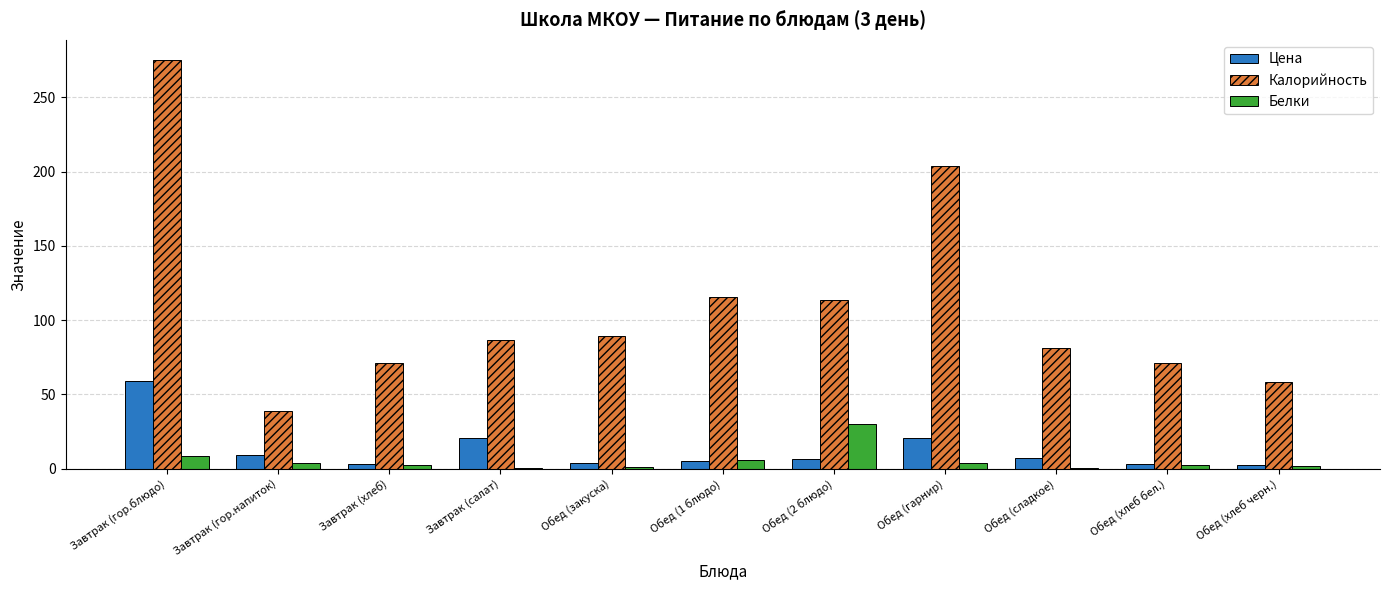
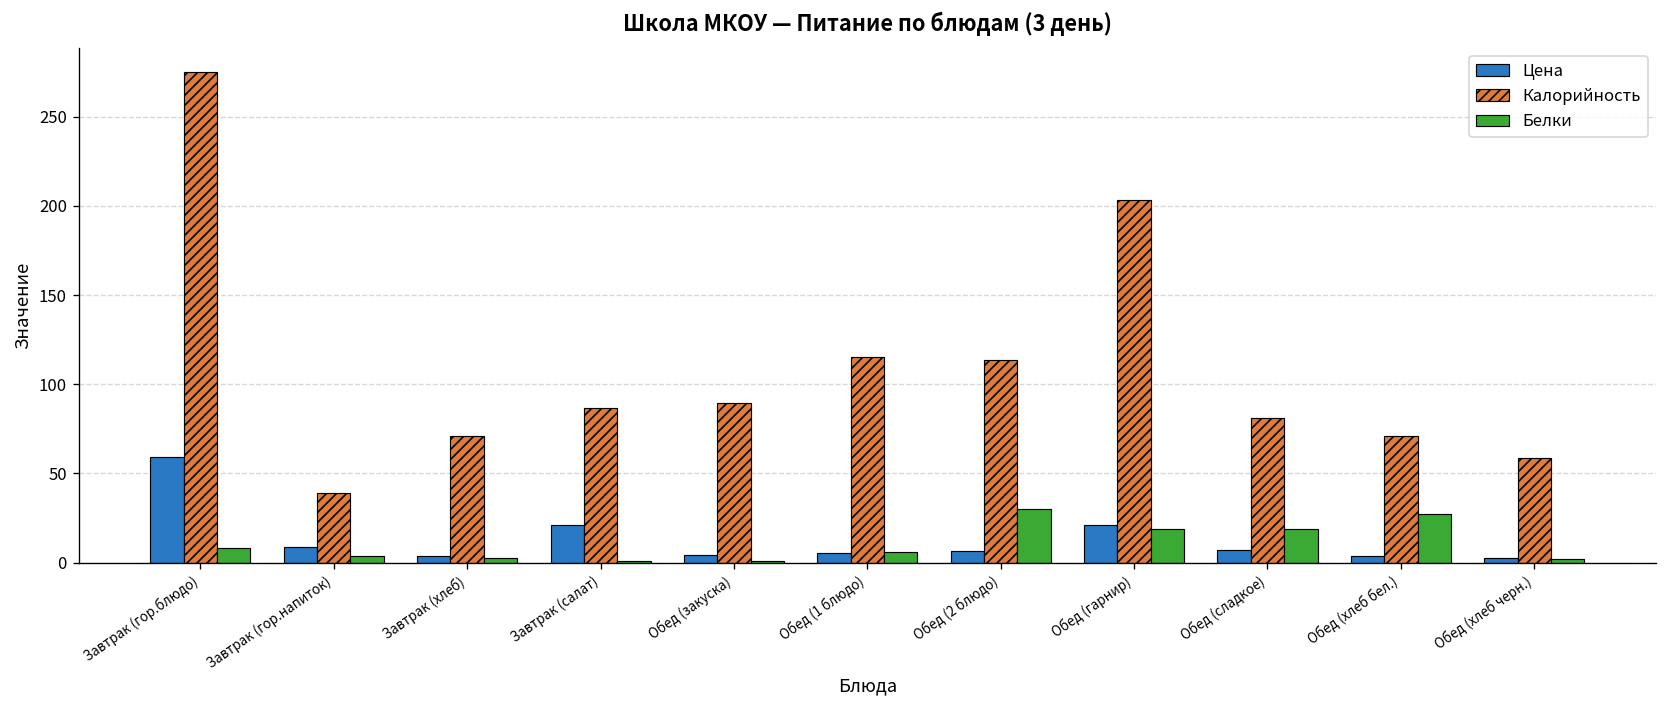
  {
    "Цена": {
      "Завтрак (гор.блюдо)": 59,
      "Завтрак (гор.напиток)": 9,
      "Завтрак (хлеб)": 4,
      "Завтрак (салат)": 21,
      "Обед (закуска)": 4,
      "Обед (1 блюдо)": 5,
      "Обед (2 блюдо)": 6,
      "Обед (гарнир)": 21,
      "Обед (сладкое)": 7,
      "Обед (хлеб бел.)": 4,
      "Обед (хлеб черн.)": 3
    },
    "Калорийность": {
      "Завтрак (гор.блюдо)": 275,
      "Завтрак (гор.напиток)": 39,
      "Завтрак (хлеб)": 71,
      "Завтрак (салат)": 87,
      "Обед (закуска)": 90,
      "Обед (1 блюдо)": 115,
      "Обед (2 блюдо)": 114,
      "Обед (гарнир)": 204,
      "Обед (сладкое)": 81,
      "Обед (хлеб бел.)": 71,
      "Обед (хлеб черн.)": 59
    },
    "Белки": {
      "Завтрак (гор.блюдо)": 8,
      "Завтрак (гор.напиток)": 4,
      "Завтрак (хлеб)": 2,
      "Обед (1 блюдо)": 6,
      "Обед (2 блюдо)": 30,
-     "Обед (гарнир)": 4,
-     "Обед (сладкое)": 1,
-     "Обед (хлеб бел.)": 2,
+     "Обед (гарнир)": 19,
+     "Обед (сладкое)": 19,
+     "Обед (хлеб бел.)": 28,
      "Обед (хлеб черн.)": 2
    }
  }
